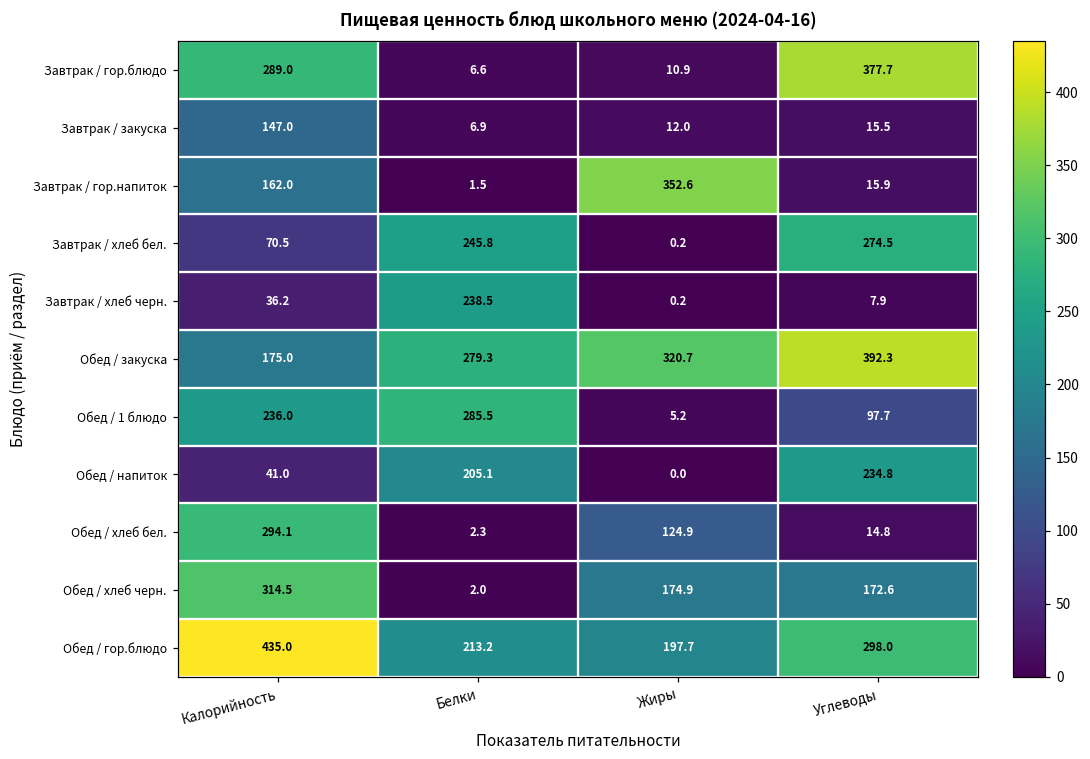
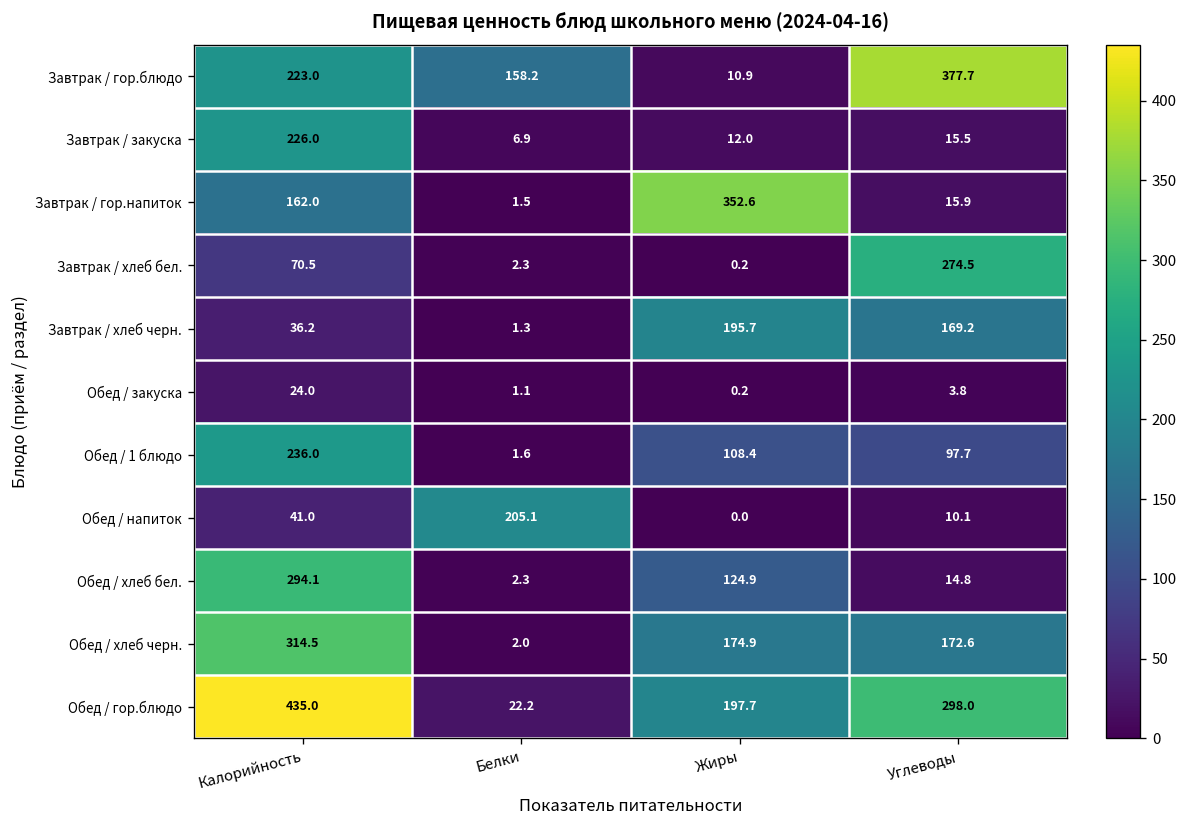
  {
    "Завтрак / гор.блюдо": {
-     "Калорийность": 289.0,
-     "Белки": 6.6,
+     "Калорийность": 223.0,
+     "Белки": 158.2,
      "Жиры": 10.9,
      "Углеводы": 377.7
    },
    "Завтрак / закуска": {
-     "Калорийность": 147.0,
+     "Калорийность": 226.0,
      "Белки": 6.9,
      "Жиры": 12.0,
      "Углеводы": 15.5
    },
    "Завтрак / гор.напиток": {
      "Калорийность": 162.0,
      "Белки": 1.5,
      "Жиры": 352.6,
      "Углеводы": 15.9
    },
    "Завтрак / хлеб бел.": {
      "Калорийность": 70.5,
-     "Белки": 245.8,
+     "Белки": 2.3,
      "Жиры": 0.2,
      "Углеводы": 274.5
    },
    "Завтрак / хлеб черн.": {
      "Калорийность": 36.2,
-     "Белки": 238.5,
-     "Жиры": 0.2,
-     "Углеводы": 7.9
+     "Белки": 1.3,
+     "Жиры": 195.7,
+     "Углеводы": 169.2
    },
    "Обед / закуска": {
-     "Калорийность": 175.0,
-     "Белки": 279.3,
-     "Жиры": 320.7,
-     "Углеводы": 392.3
+     "Калорийность": 24.0,
+     "Белки": 1.1,
+     "Жиры": 0.2,
+     "Углеводы": 3.8
    },
    "Обед / 1 блюдо": {
      "Калорийность": 236.0,
-     "Белки": 285.5,
-     "Жиры": 5.2,
+     "Белки": 1.6,
+     "Жиры": 108.4,
      "Углеводы": 97.7
    },
    "Обед / напиток": {
      "Калорийность": 41.0,
      "Белки": 205.1,
      "Жиры": 0.0,
-     "Углеводы": 234.8
+     "Углеводы": 10.1
    },
    "Обед / хлеб бел.": {
      "Калорийность": 294.1,
      "Белки": 2.3,
      "Жиры": 124.9,
      "Углеводы": 14.8
    },
    "Обед / хлеб черн.": {
      "Калорийность": 314.5,
      "Белки": 2.0,
      "Жиры": 174.9,
      "Углеводы": 172.6
    },
    "Обед / гор.блюдо": {
      "Калорийность": 435.0,
-     "Белки": 213.2,
+     "Белки": 22.2,
      "Жиры": 197.7,
      "Углеводы": 298.0
    }
  }
